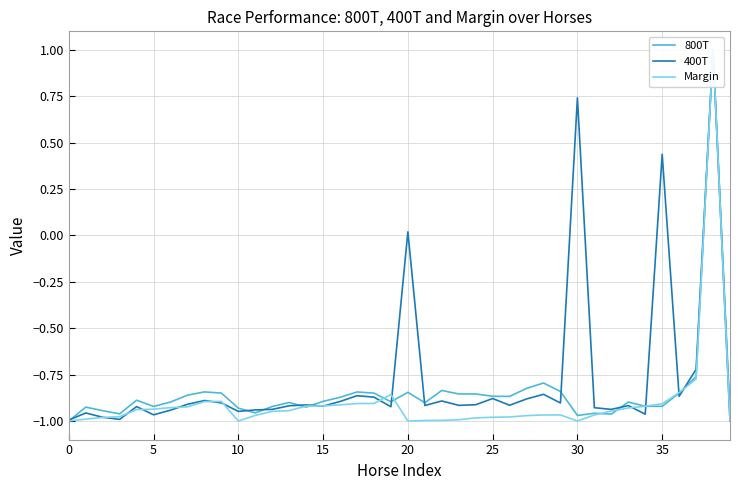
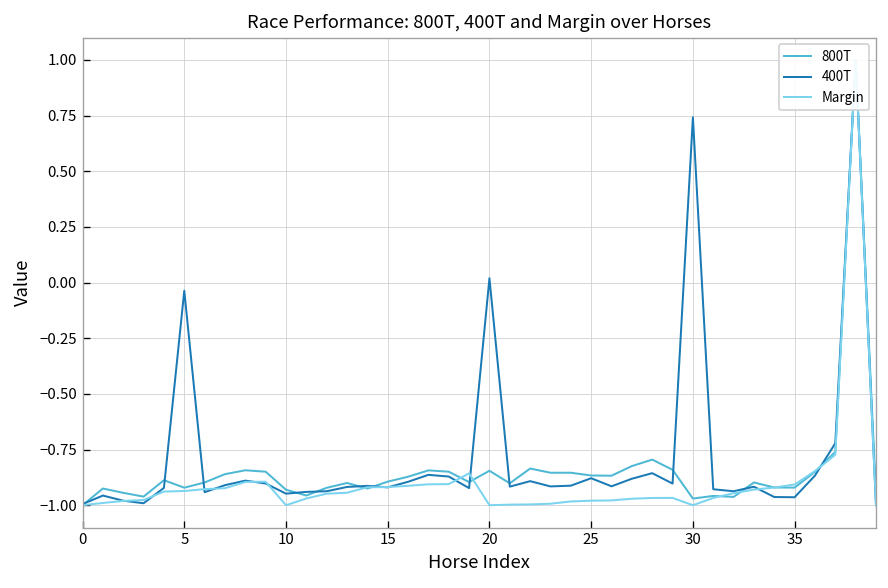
  {
    "400T": {
-     "5": -0.97,
+     "5": -0.04,
      "10": -0.95,
      "20": 0.02,
      "30": 0.74,
-     "35": 0.44
+     "35": -0.96
    }
  }
